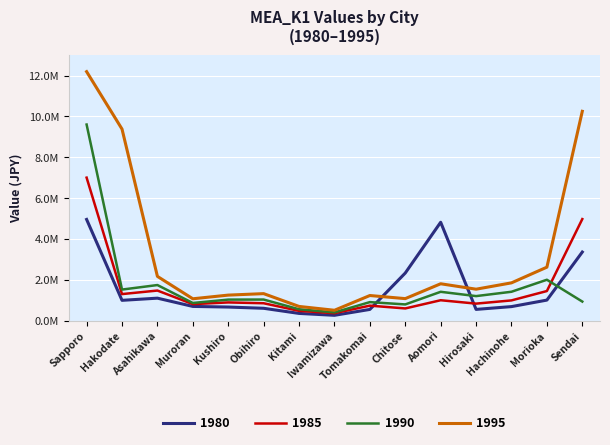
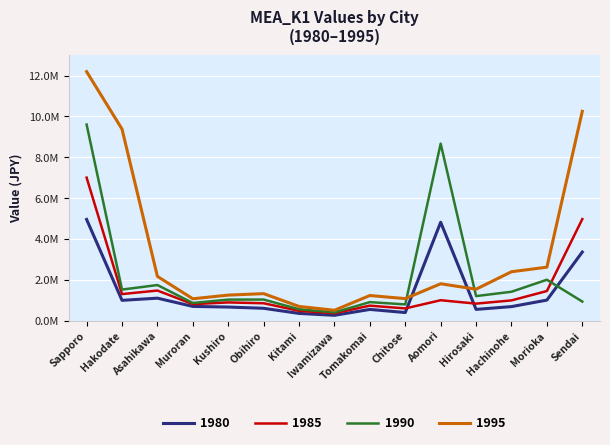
  {
    "1980": {
      "Sapporo": 5000000,
      "Hakodate": 1000000,
      "Asahikawa": 1100000,
      "Kushiro": 700000,
      "Obihiro": 600000,
      "Tomakomai": 600000,
-     "Chitose": 2300000,
+     "Chitose": 400000,
      "Aomori": 4800000,
      "Hirosaki": 600000,
      "Hachinohe": 700000,
      "Morioka": 1000000,
      "Sendai": 3400000
    },
    "1985": {
      "Sapporo": 7000000,
      "Hakodate": 1300000,
      "Asahikawa": 1500000,
      "Kushiro": 900000,
      "Obihiro": 900000,
      "Tomakomai": 700000,
      "Chitose": 600000,
      "Aomori": 1000000,
      "Hirosaki": 800000,
      "Hachinohe": 1000000,
      "Morioka": 1500000,
      "Sendai": 5000000
    },
    "1990": {
      "Sapporo": 9600000,
      "Hakodate": 1500000,
      "Asahikawa": 1700000,
      "Kushiro": 1000000,
      "Obihiro": 1000000,
      "Tomakomai": 900000,
      "Chitose": 800000,
-     "Aomori": 1400000,
+     "Aomori": 8700000,
      "Hirosaki": 1200000,
      "Hachinohe": 1400000,
      "Morioka": 2000000,
      "Sendai": 900000
    },
    "1995": {
      "Sapporo": 12200000,
      "Hakodate": 9400000,
      "Asahikawa": 2200000,
      "Muroran": 1100000,
      "Kushiro": 1300000,
      "Obihiro": 1300000,
      "Kitami": 700000,
      "Tomakomai": 1200000,
      "Chitose": 1100000,
      "Aomori": 1800000,
      "Hirosaki": 1500000,
-     "Hachinohe": 1900000,
+     "Hachinohe": 2400000,
      "Morioka": 2600000,
      "Sendai": 10200000
    }
  }
